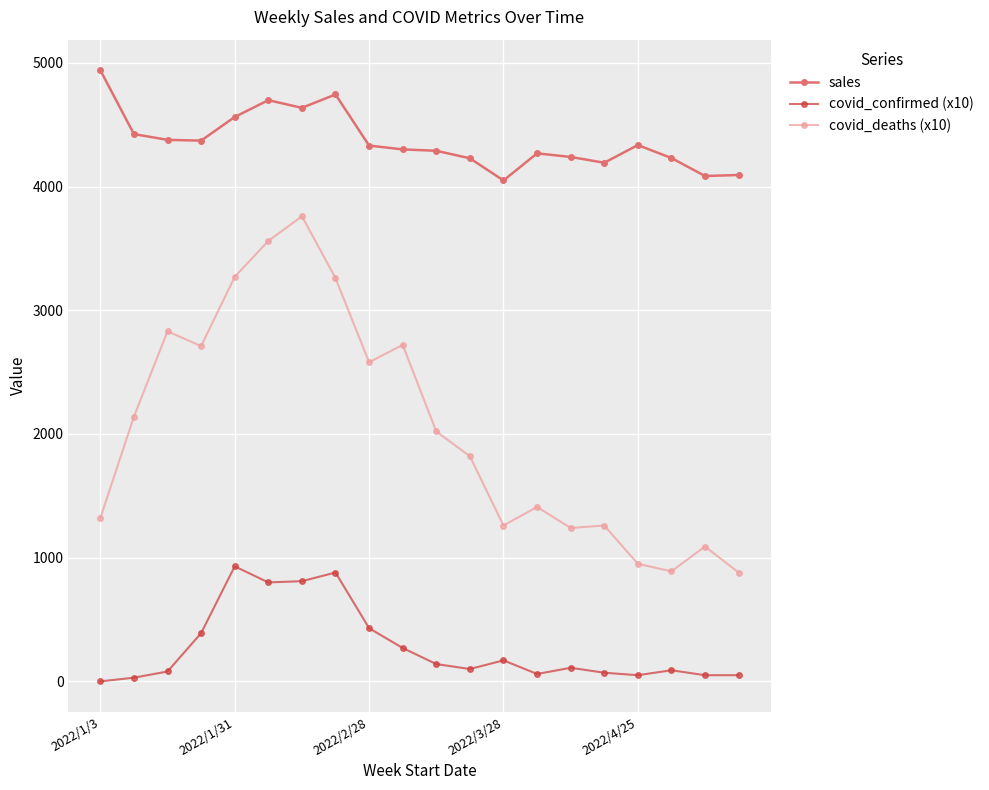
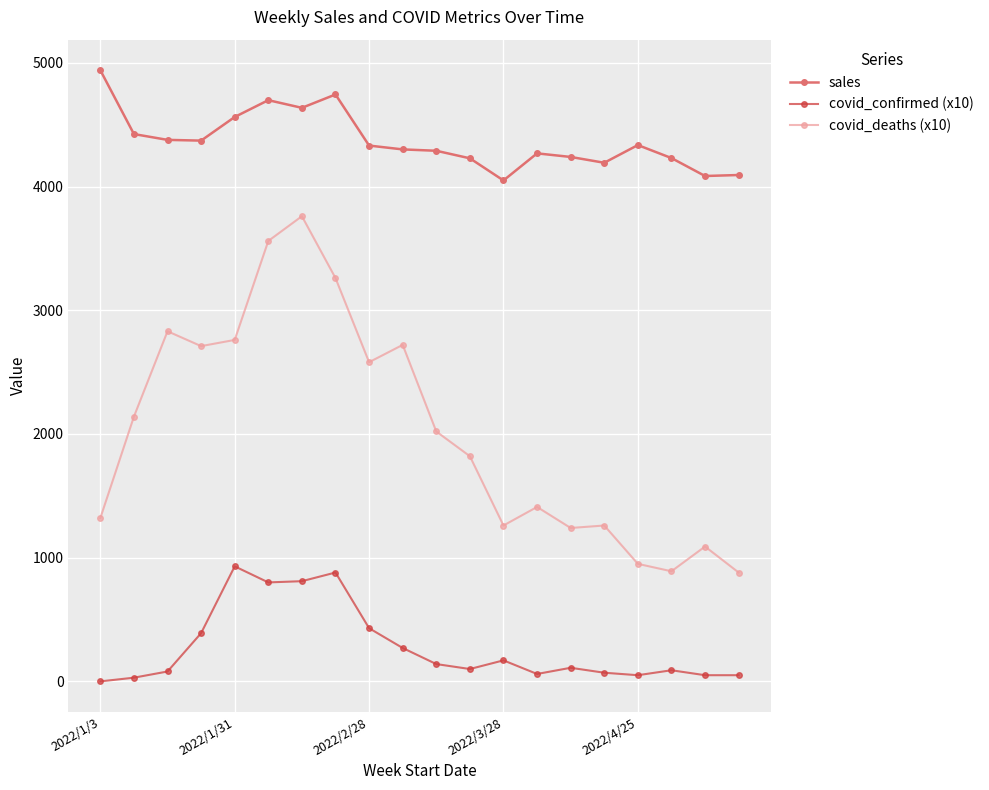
  {
    "covid_deaths (x10)": {
      "2022/1/3": 1320,
-     "2022/1/31": 3270,
+     "2022/1/31": 2760,
      "2022/2/28": 2580,
      "2022/3/28": 1260,
      "2022/4/25": 950
    }
  }
